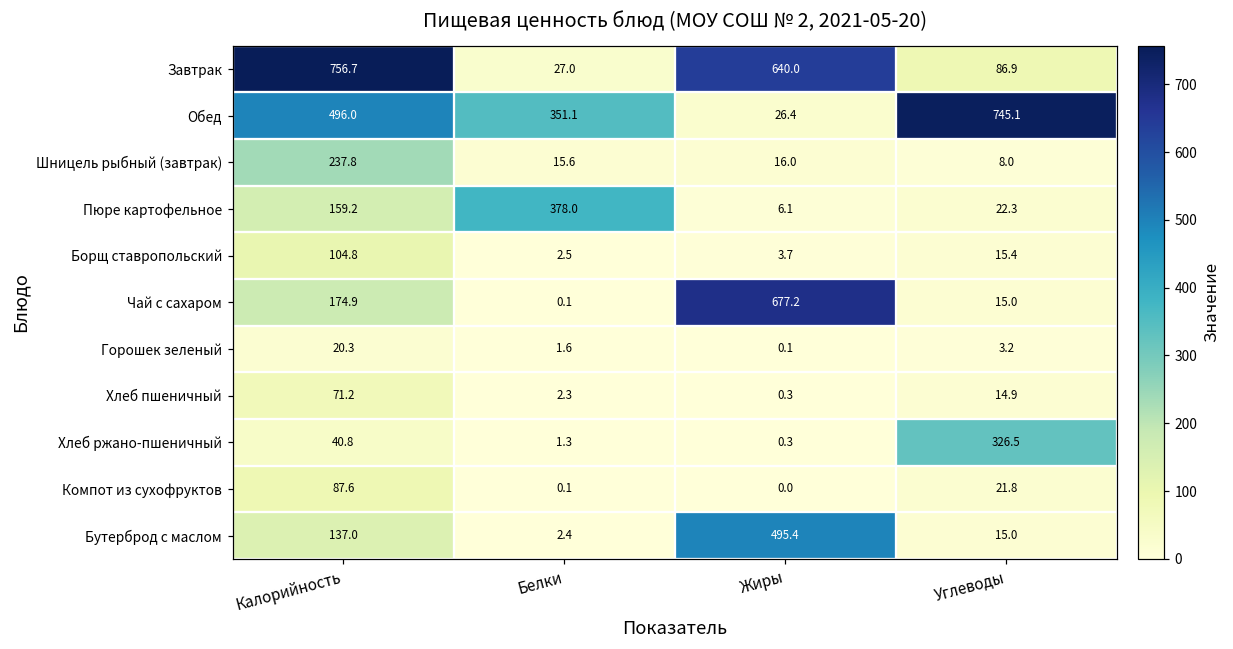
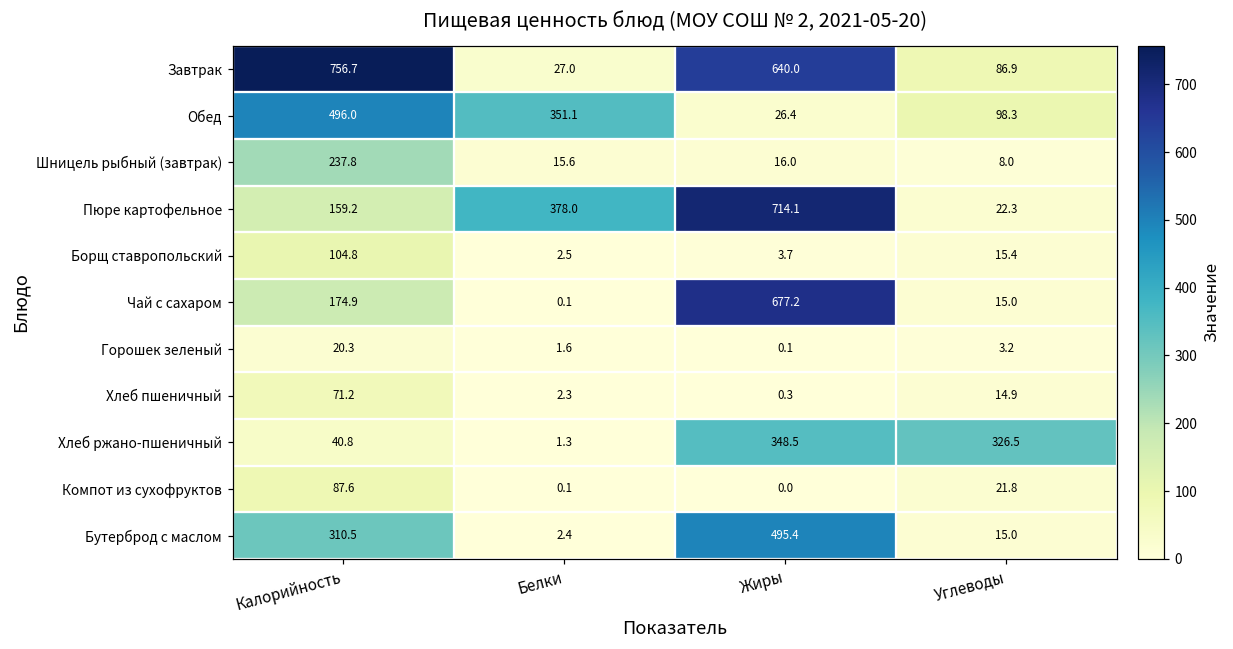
  {
    "Завтрак": {
      "Калорийность": 756.7,
      "Белки": 27.0,
      "Жиры": 640.0,
      "Углеводы": 86.9
    },
    "Обед": {
      "Калорийность": 496.0,
      "Белки": 351.1,
      "Жиры": 26.4,
-     "Углеводы": 745.1
+     "Углеводы": 98.3
    },
    "Шницель рыбный (завтрак)": {
      "Калорийность": 237.8,
      "Белки": 15.6,
      "Жиры": 16.0,
      "Углеводы": 8.0
    },
    "Пюре картофельное": {
      "Калорийность": 159.2,
      "Белки": 378.0,
-     "Жиры": 6.1,
+     "Жиры": 714.1,
      "Углеводы": 22.3
    },
    "Борщ ставропольский": {
      "Калорийность": 104.8,
      "Белки": 2.5,
      "Жиры": 3.7,
      "Углеводы": 15.4
    },
    "Чай с сахаром": {
      "Калорийность": 174.9,
      "Белки": 0.1,
      "Жиры": 677.2,
      "Углеводы": 15.0
    },
    "Горошек зеленый": {
      "Калорийность": 20.3,
      "Белки": 1.6,
      "Жиры": 0.1,
      "Углеводы": 3.2
    },
    "Хлеб пшеничный": {
      "Калорийность": 71.2,
      "Белки": 2.3,
      "Жиры": 0.3,
      "Углеводы": 14.9
    },
    "Хлеб ржано-пшеничный": {
      "Калорийность": 40.8,
      "Белки": 1.3,
-     "Жиры": 0.3,
+     "Жиры": 348.5,
      "Углеводы": 326.5
    },
    "Компот из сухофруктов": {
      "Калорийность": 87.6,
      "Белки": 0.1,
      "Жиры": 0.0,
      "Углеводы": 21.8
    },
    "Бутерброд с маслом": {
-     "Калорийность": 137.0,
+     "Калорийность": 310.5,
      "Белки": 2.4,
      "Жиры": 495.4,
      "Углеводы": 15.0
    }
  }
